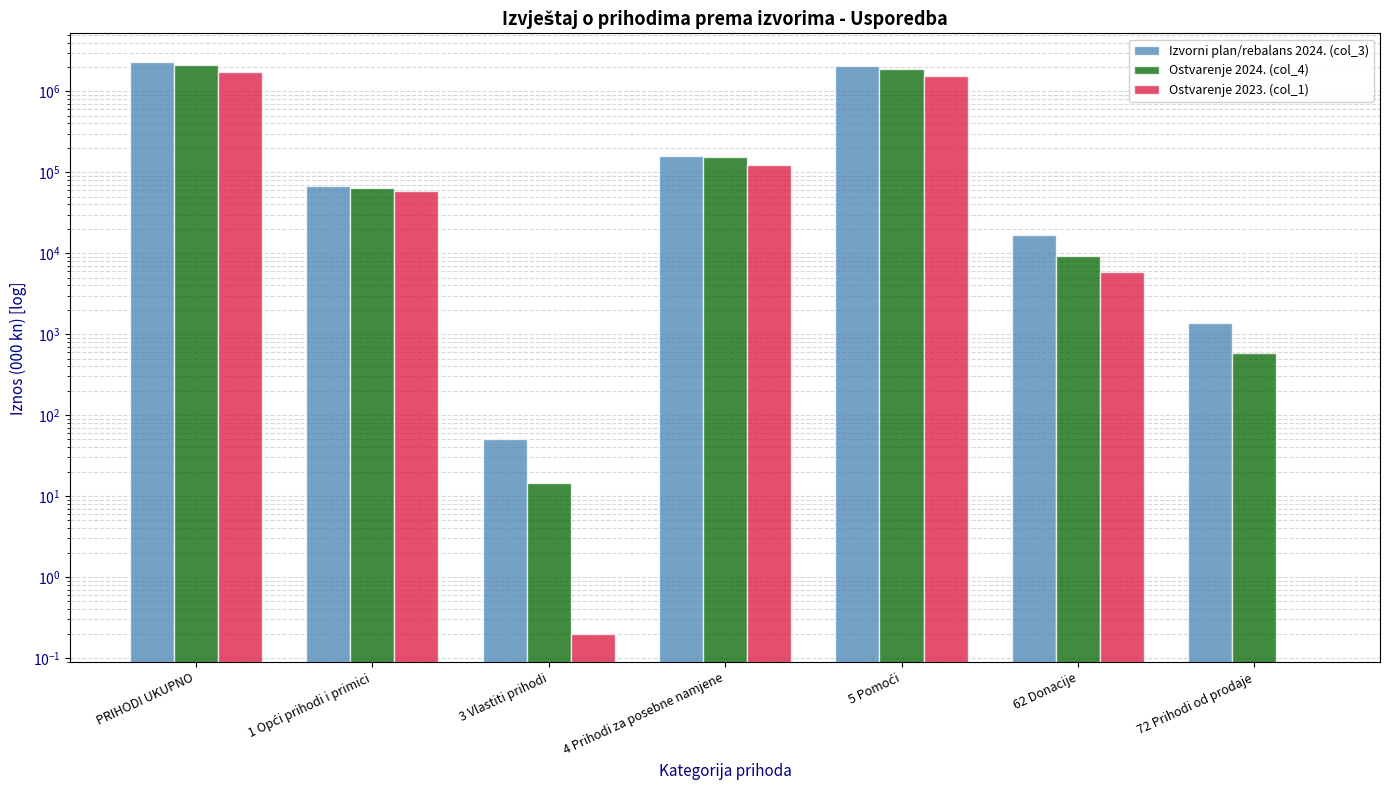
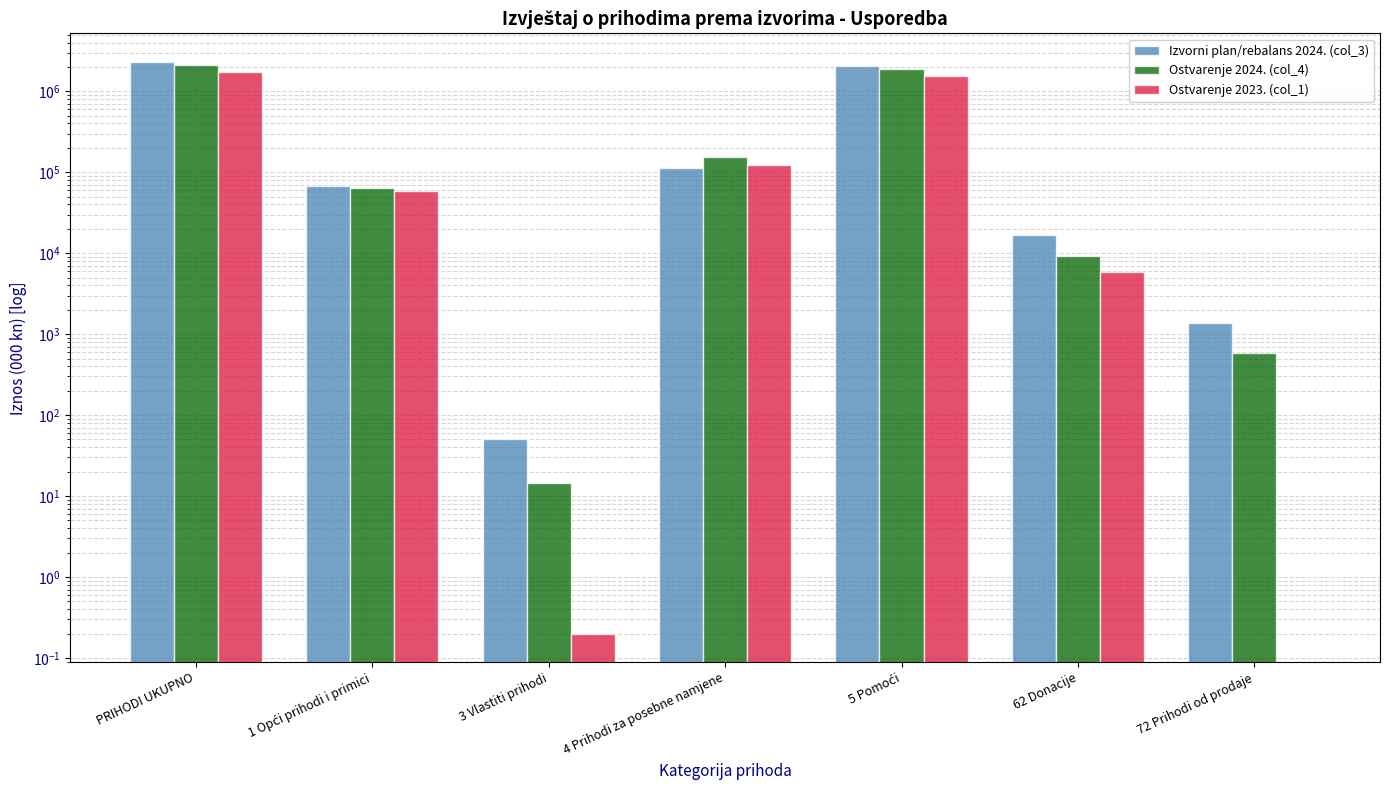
  {
    "Izvorni plan/rebalans 2024. (col_3)": {
      "PRIHODI UKUPNO": 2300000,
      "1 Opći prihodi i primici": 70000,
      "3 Vlastiti prihodi": 50,
-     "4 Prihodi za posebne namjene": 160000,
+     "4 Prihodi za posebne namjene": 110000,
      "5 Pomoći": 2100000,
      "62 Donacije": 17000,
      "72 Prihodi od prodaje": 1400
    },
    "Ostvarenje 2024. (col_4)": {
      "PRIHODI UKUPNO": 2100000,
      "1 Opći prihodi i primici": 60000,
      "3 Vlastiti prihodi": 15,
      "4 Prihodi za posebne namjene": 150000,
      "5 Pomoći": 1900000,
      "62 Donacije": 9000,
      "72 Prihodi od prodaje": 600
    },
    "Ostvarenje 2023. (col_1)": {
      "PRIHODI UKUPNO": 1700000,
      "1 Opći prihodi i primici": 60000,
      "3 Vlastiti prihodi": 0.20,
      "4 Prihodi za posebne namjene": 120000,
      "5 Pomoći": 1600000,
      "62 Donacije": 6000
    }
  }
